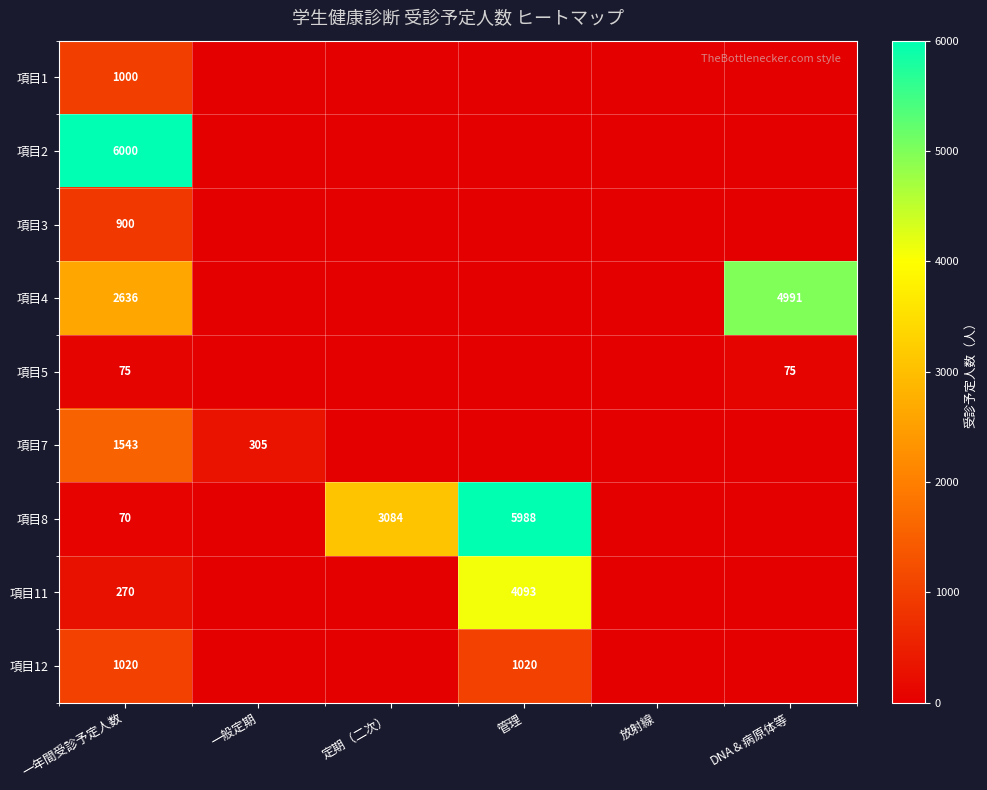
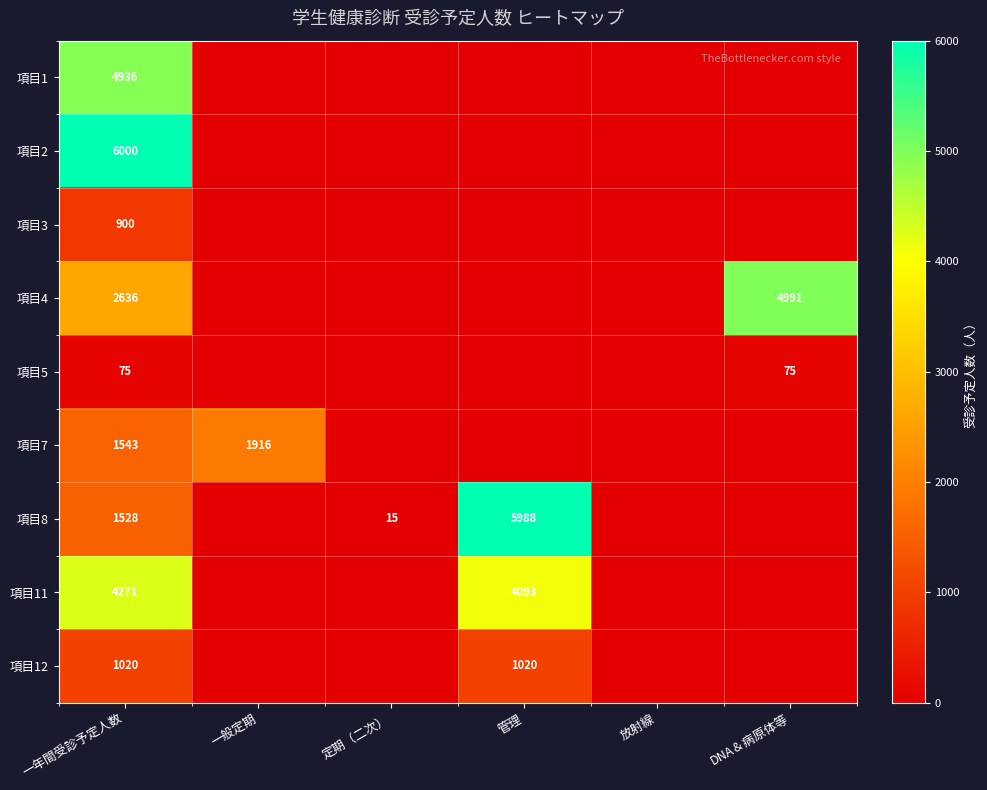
  {
    "項目1": {
-     "一年間受診予定人数": 1000
+     "一年間受診予定人数": 4936
    },
    "項目2": {
      "一年間受診予定人数": 6000
    },
    "項目3": {
      "一年間受診予定人数": 900
    },
    "項目4": {
      "一年間受診予定人数": 2636,
      "DNA＆病原体等": 4991
    },
    "項目5": {
      "一年間受診予定人数": 75,
      "DNA＆病原体等": 75
    },
    "項目7": {
      "一年間受診予定人数": 1543,
-     "一般定期": 305
+     "一般定期": 1916
    },
    "項目8": {
-     "一年間受診予定人数": 70,
-     "定期（二次）": 3084,
+     "一年間受診予定人数": 1528,
+     "定期（二次）": 15,
      "管理": 5988
    },
    "項目11": {
-     "一年間受診予定人数": 270,
+     "一年間受診予定人数": 4271,
      "管理": 4093
    },
    "項目12": {
      "一年間受診予定人数": 1020,
      "管理": 1020
    }
  }
